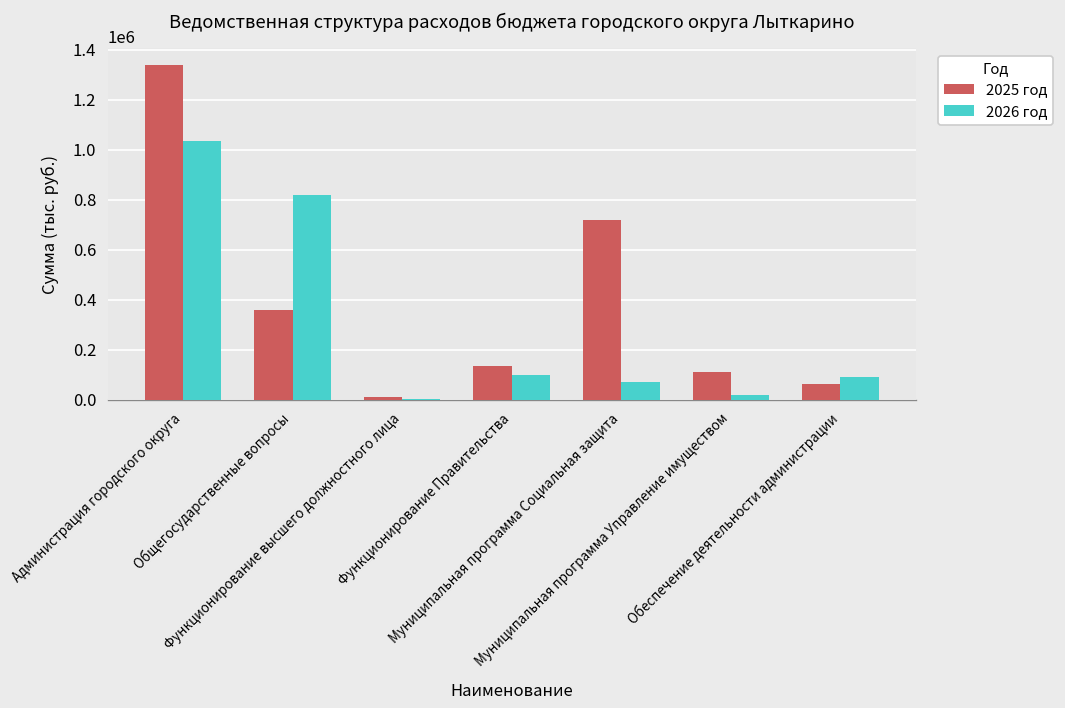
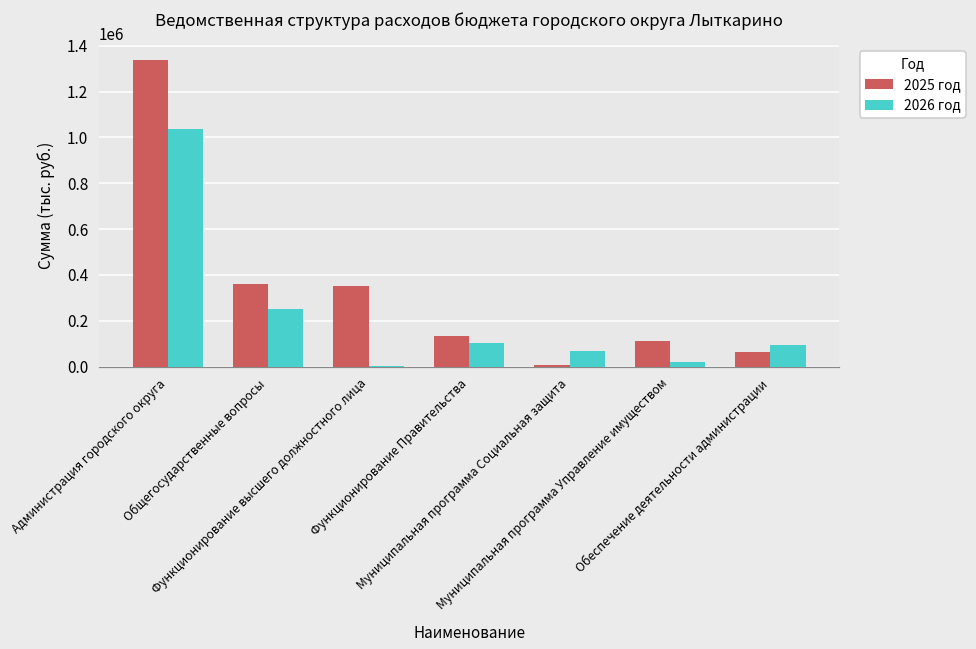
  {
    "2025 год": {
      "Администрация городского округа": 1340000,
      "Общегосударственные вопросы": 360000,
-     "Функционирование высшего должностного лица": 10000,
+     "Функционирование высшего должностного лица": 350000,
      "Функционирование Правительства": 130000,
-     "Муниципальная программа Социальная защита": 720000,
+     "Муниципальная программа Социальная защита": 10000,
      "Муниципальная программа Управление имуществом": 110000,
      "Обеспечение деятельности администрации": 60000
    },
    "2026 год": {
      "Администрация городского округа": 1040000,
-     "Общегосударственные вопросы": 820000,
+     "Общегосударственные вопросы": 250000,
      "Функционирование Правительства": 100000,
      "Муниципальная программа Социальная защита": 70000,
      "Муниципальная программа Управление имуществом": 20000,
      "Обеспечение деятельности администрации": 90000
    }
  }
